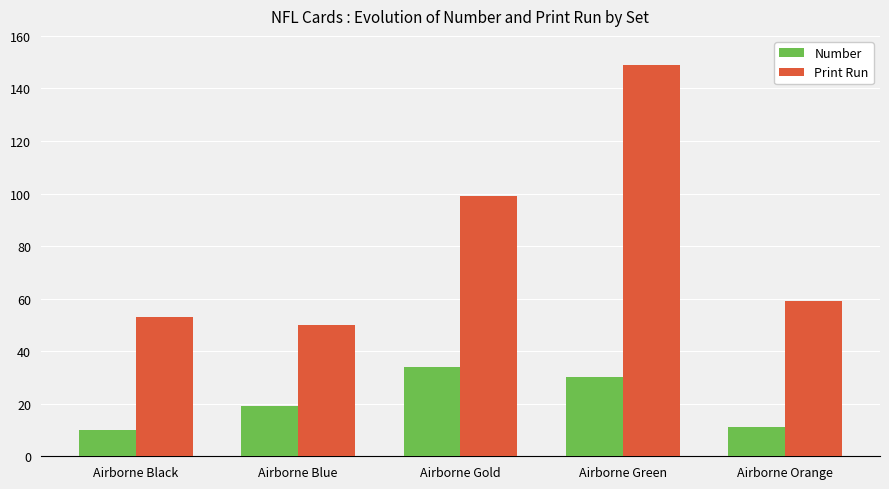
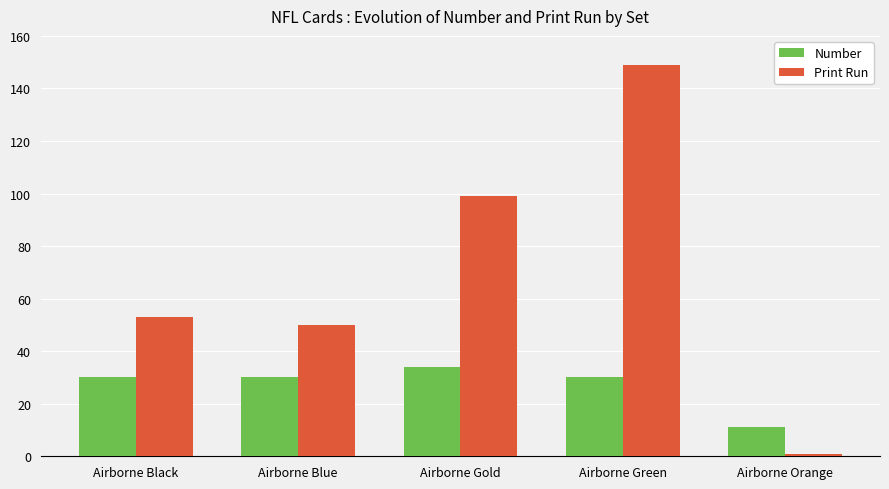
  {
    "Number": {
-     "Airborne Black": 10,
-     "Airborne Blue": 19,
+     "Airborne Black": 30,
+     "Airborne Blue": 30,
      "Airborne Gold": 34,
      "Airborne Green": 30,
      "Airborne Orange": 11
    },
    "Print Run": {
      "Airborne Black": 53,
      "Airborne Blue": 50,
      "Airborne Gold": 99,
      "Airborne Green": 149,
-     "Airborne Orange": 59
+     "Airborne Orange": 1
    }
  }
